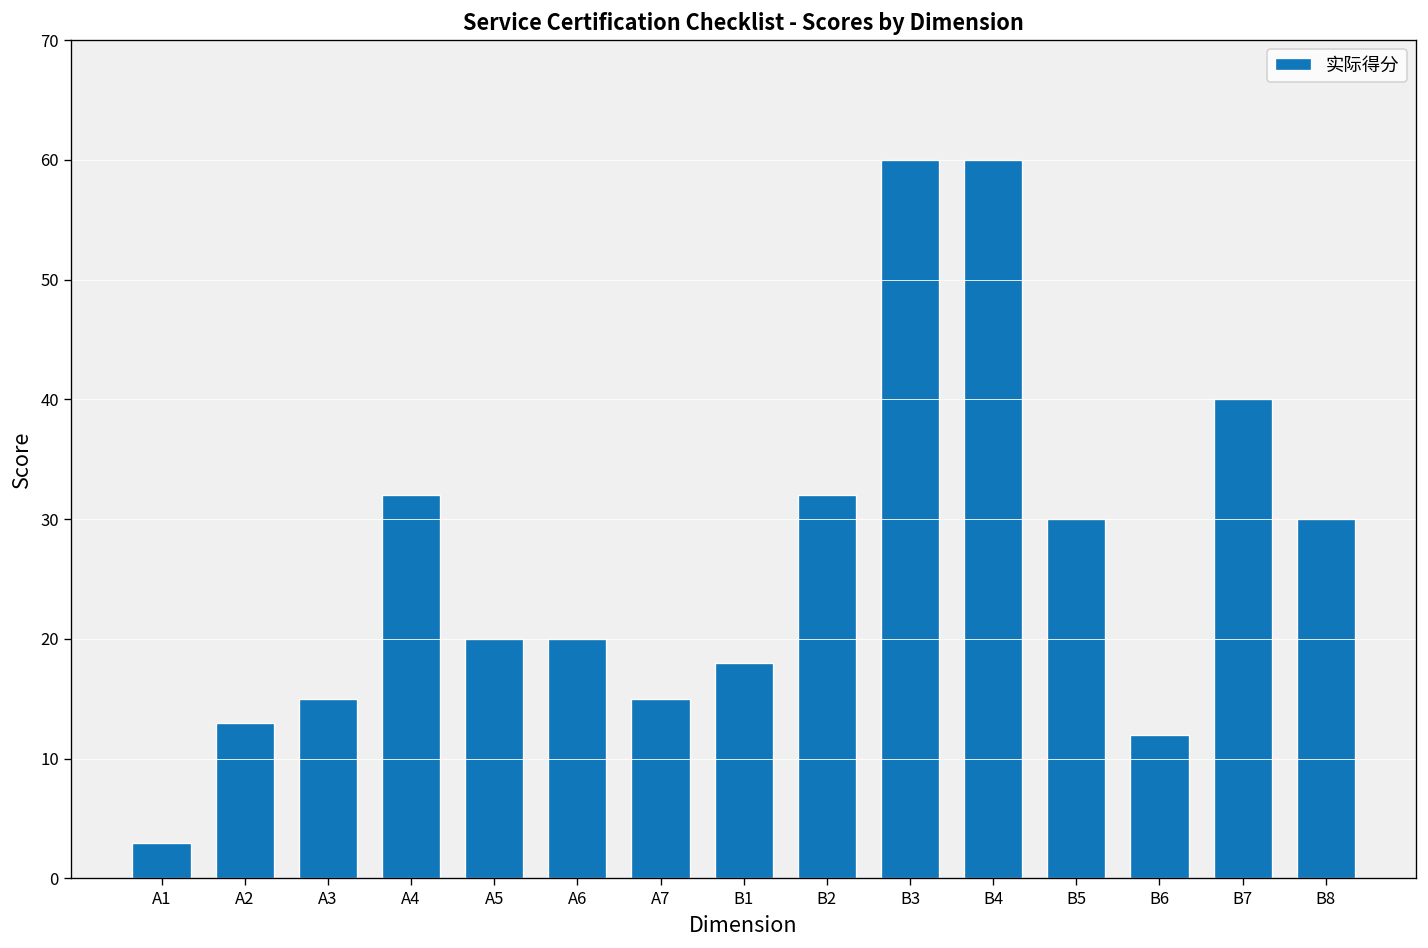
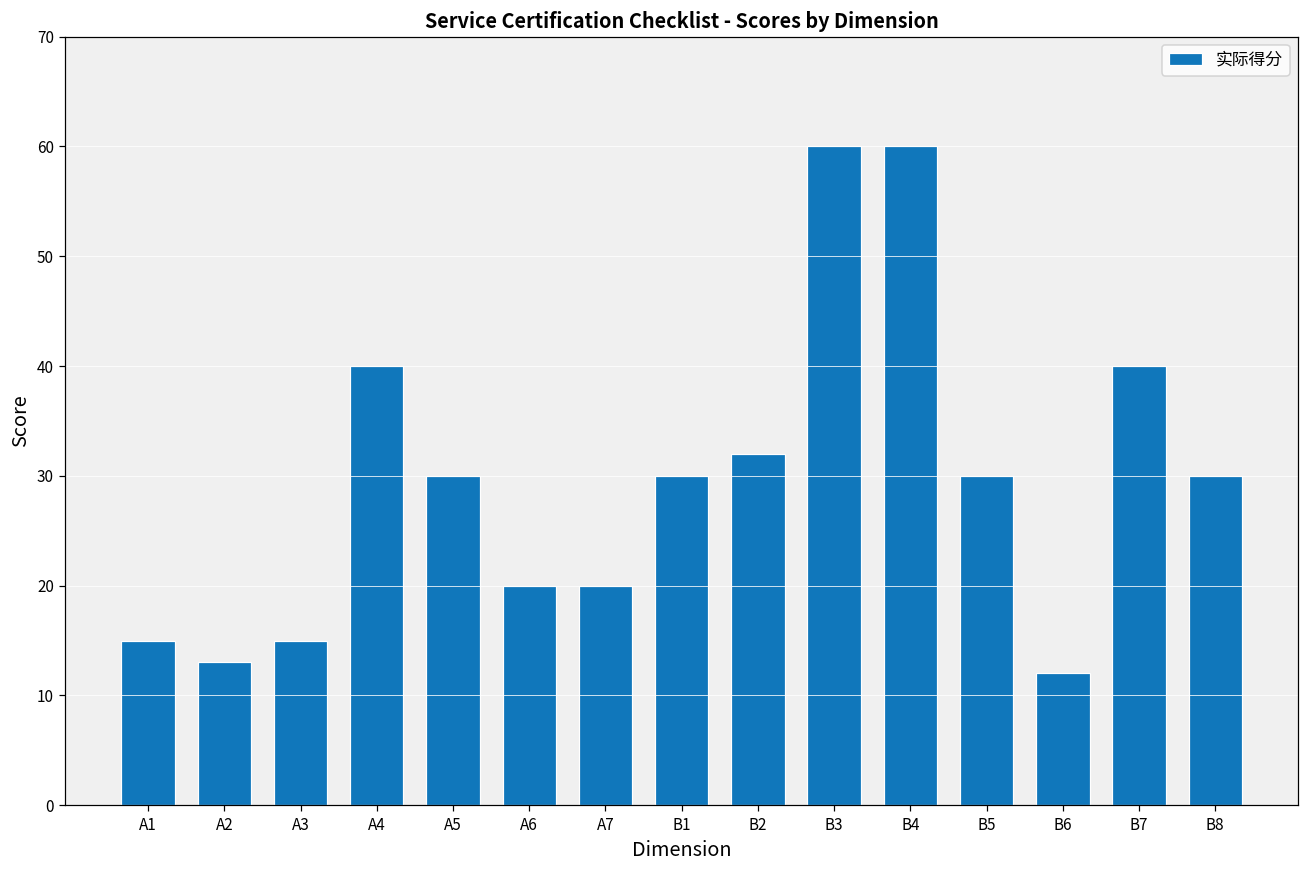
  {
-   "A1": 3,
+   "A1": 15,
    "A2": 13,
    "A3": 15,
-   "A4": 32,
-   "A5": 20,
+   "A4": 40,
+   "A5": 30,
    "A6": 20,
-   "A7": 15,
-   "B1": 18,
+   "A7": 20,
+   "B1": 30,
    "B2": 32,
    "B3": 60,
    "B4": 60,
    "B5": 30,
    "B6": 12,
    "B7": 40,
    "B8": 30
  }
